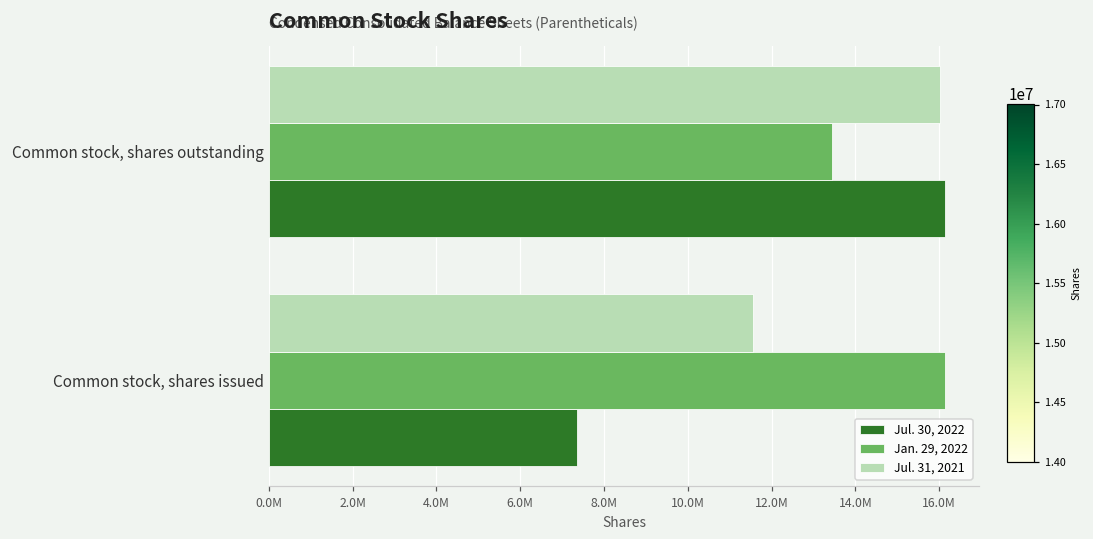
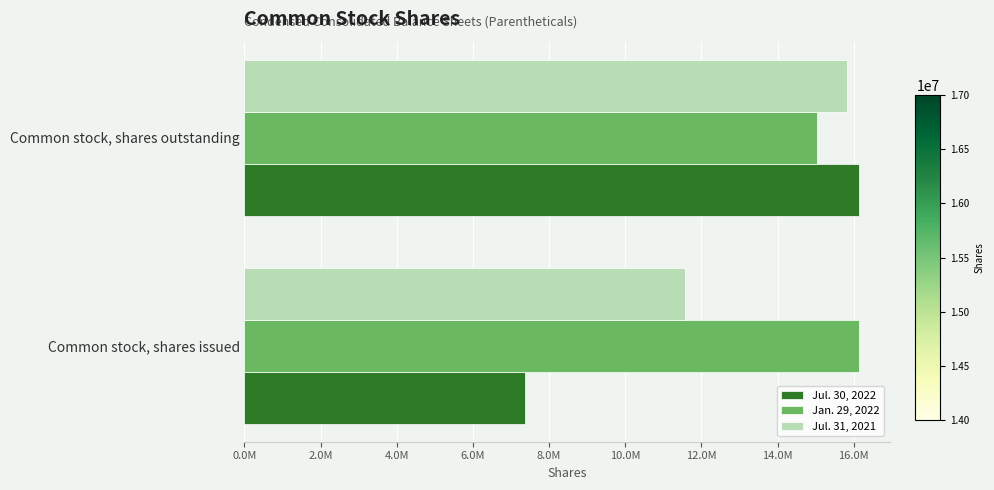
  {
    "Jul. 30, 2022": {
      "Common stock, shares outstanding": 16100000,
      "Common stock, shares issued": 7400000
    },
    "Jan. 29, 2022": {
-     "Common stock, shares outstanding": 13400000,
+     "Common stock, shares outstanding": 15000000,
      "Common stock, shares issued": 16100000
    },
    "Jul. 31, 2021": {
-     "Common stock, shares outstanding": 16000000,
+     "Common stock, shares outstanding": 15800000,
      "Common stock, shares issued": 11600000
    }
  }
